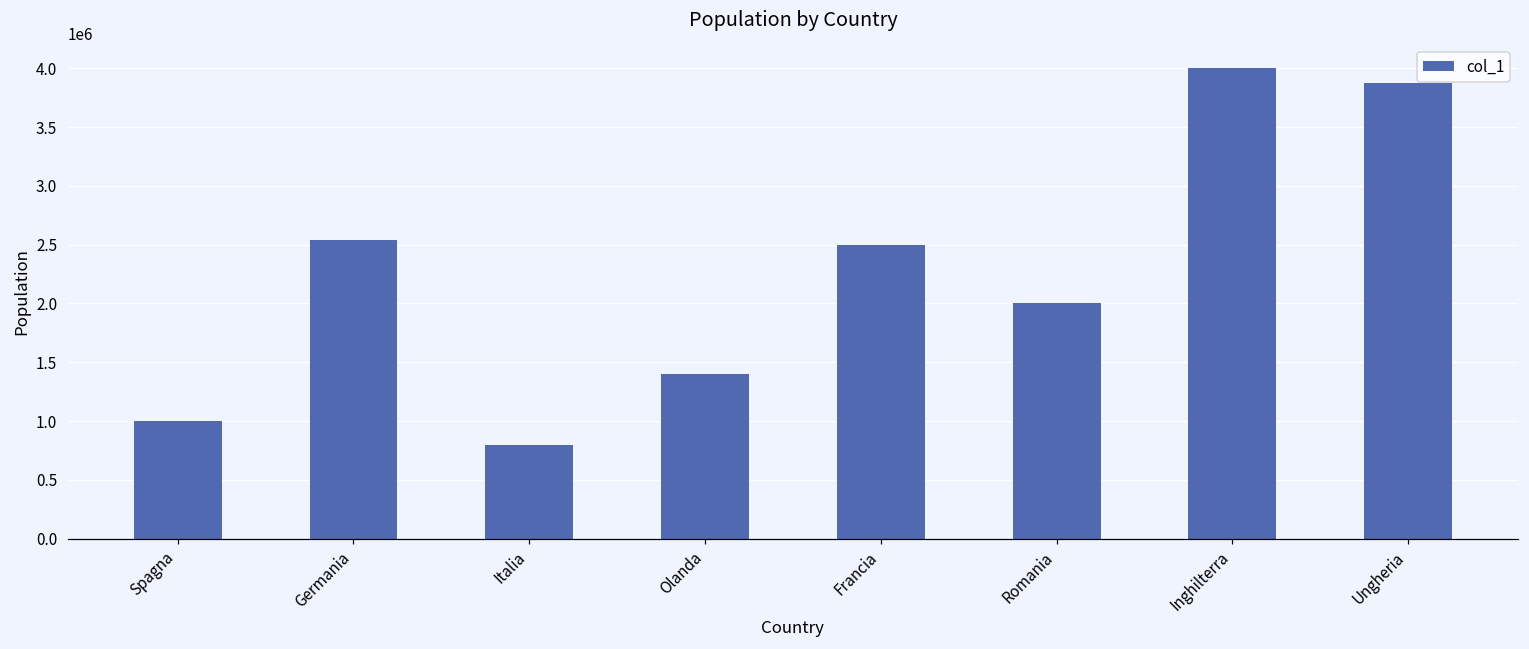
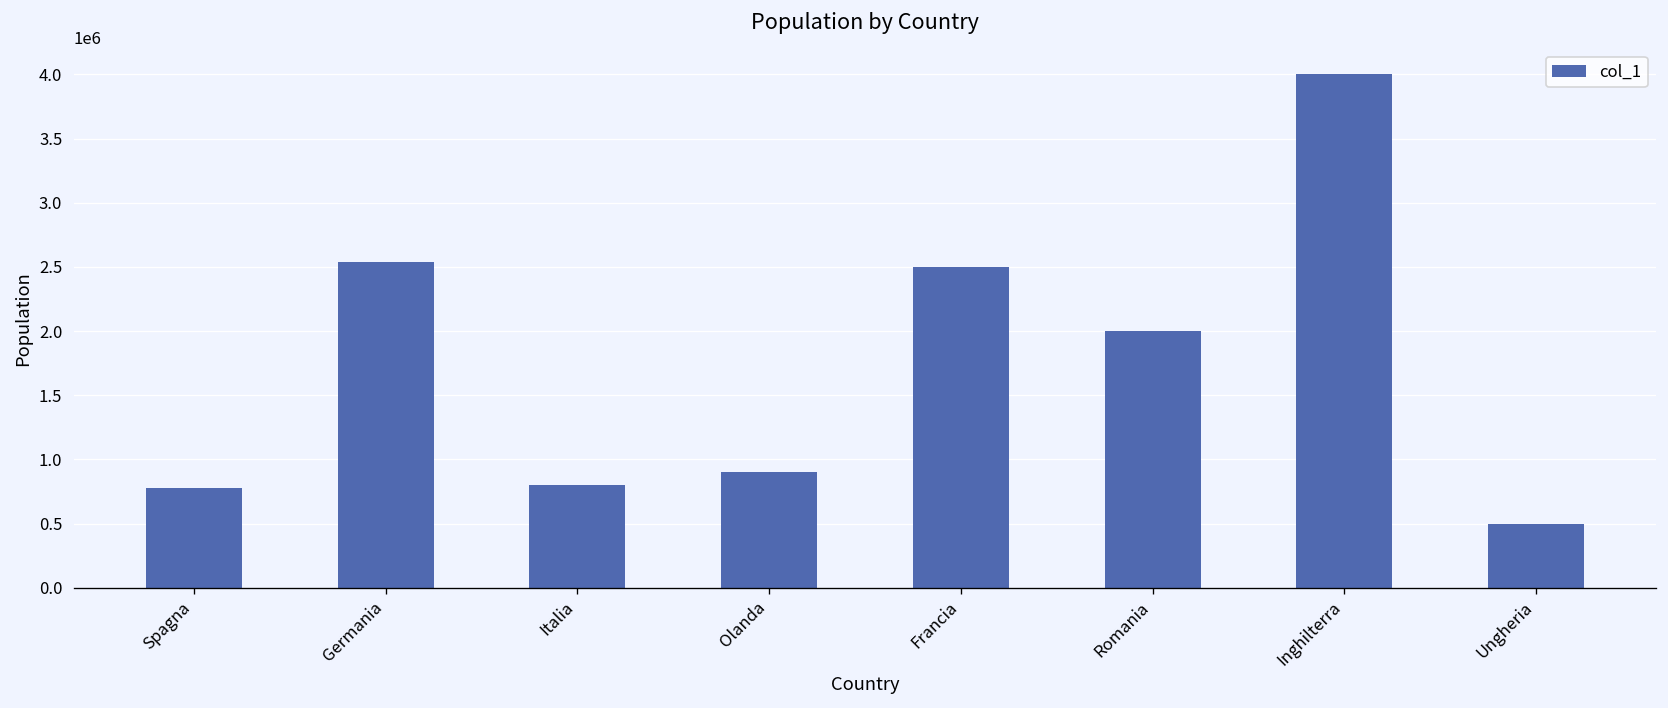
  {
-   "Spagna": 1000000,
+   "Spagna": 780000,
    "Germania": 2540000,
    "Italia": 800000,
-   "Olanda": 1400000,
+   "Olanda": 900000,
    "Francia": 2500000,
    "Romania": 2000000,
    "Inghilterra": 4000000,
-   "Ungheria": 3870000
+   "Ungheria": 500000
  }
